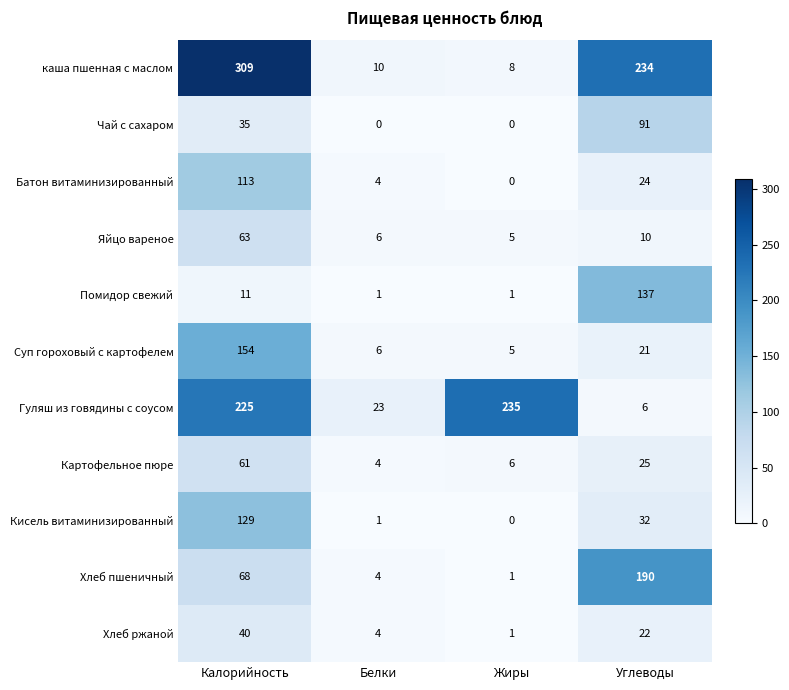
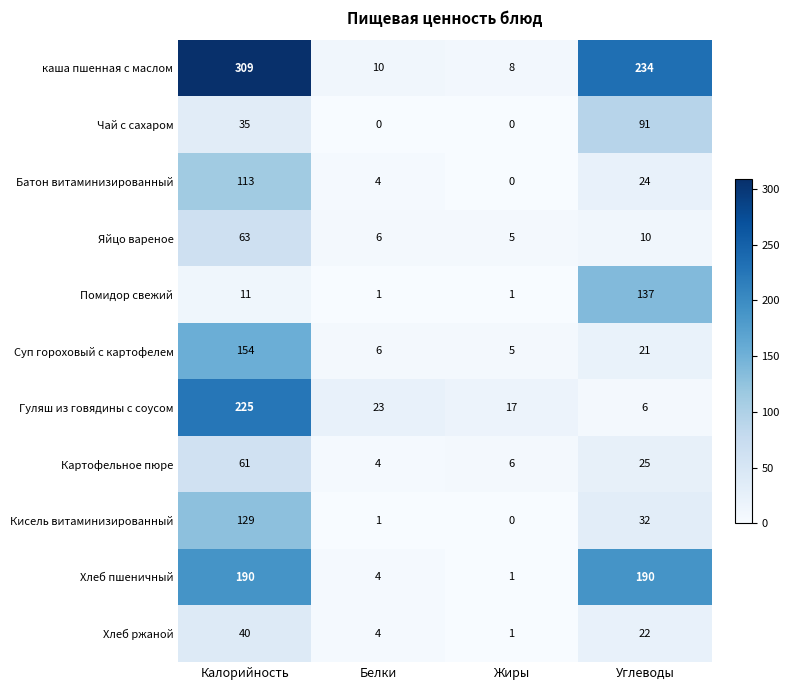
  {
    "каша пшенная с маслом": {
      "Калорийность": 309,
      "Белки": 10,
      "Жиры": 8,
      "Углеводы": 234
    },
    "Чай с сахаром": {
      "Калорийность": 35,
      "Белки": 0,
      "Жиры": 0,
      "Углеводы": 91
    },
    "Батон витаминизированный": {
      "Калорийность": 113,
      "Белки": 4,
      "Жиры": 0,
      "Углеводы": 24
    },
    "Яйцо вареное": {
      "Калорийность": 63,
      "Белки": 6,
      "Жиры": 5,
      "Углеводы": 10
    },
    "Помидор свежий": {
      "Калорийность": 11,
      "Белки": 1,
      "Жиры": 1,
      "Углеводы": 137
    },
    "Суп гороховый с картофелем": {
      "Калорийность": 154,
      "Белки": 6,
      "Жиры": 5,
      "Углеводы": 21
    },
    "Гуляш из говядины с соусом": {
      "Калорийность": 225,
      "Белки": 23,
-     "Жиры": 235,
+     "Жиры": 17,
      "Углеводы": 6
    },
    "Картофельное пюре": {
      "Калорийность": 61,
      "Белки": 4,
      "Жиры": 6,
      "Углеводы": 25
    },
    "Кисель витаминизированный": {
      "Калорийность": 129,
      "Белки": 1,
      "Жиры": 0,
      "Углеводы": 32
    },
    "Хлеб пшеничный": {
-     "Калорийность": 68,
+     "Калорийность": 190,
      "Белки": 4,
      "Жиры": 1,
      "Углеводы": 190
    },
    "Хлеб ржаной": {
      "Калорийность": 40,
      "Белки": 4,
      "Жиры": 1,
      "Углеводы": 22
    }
  }
